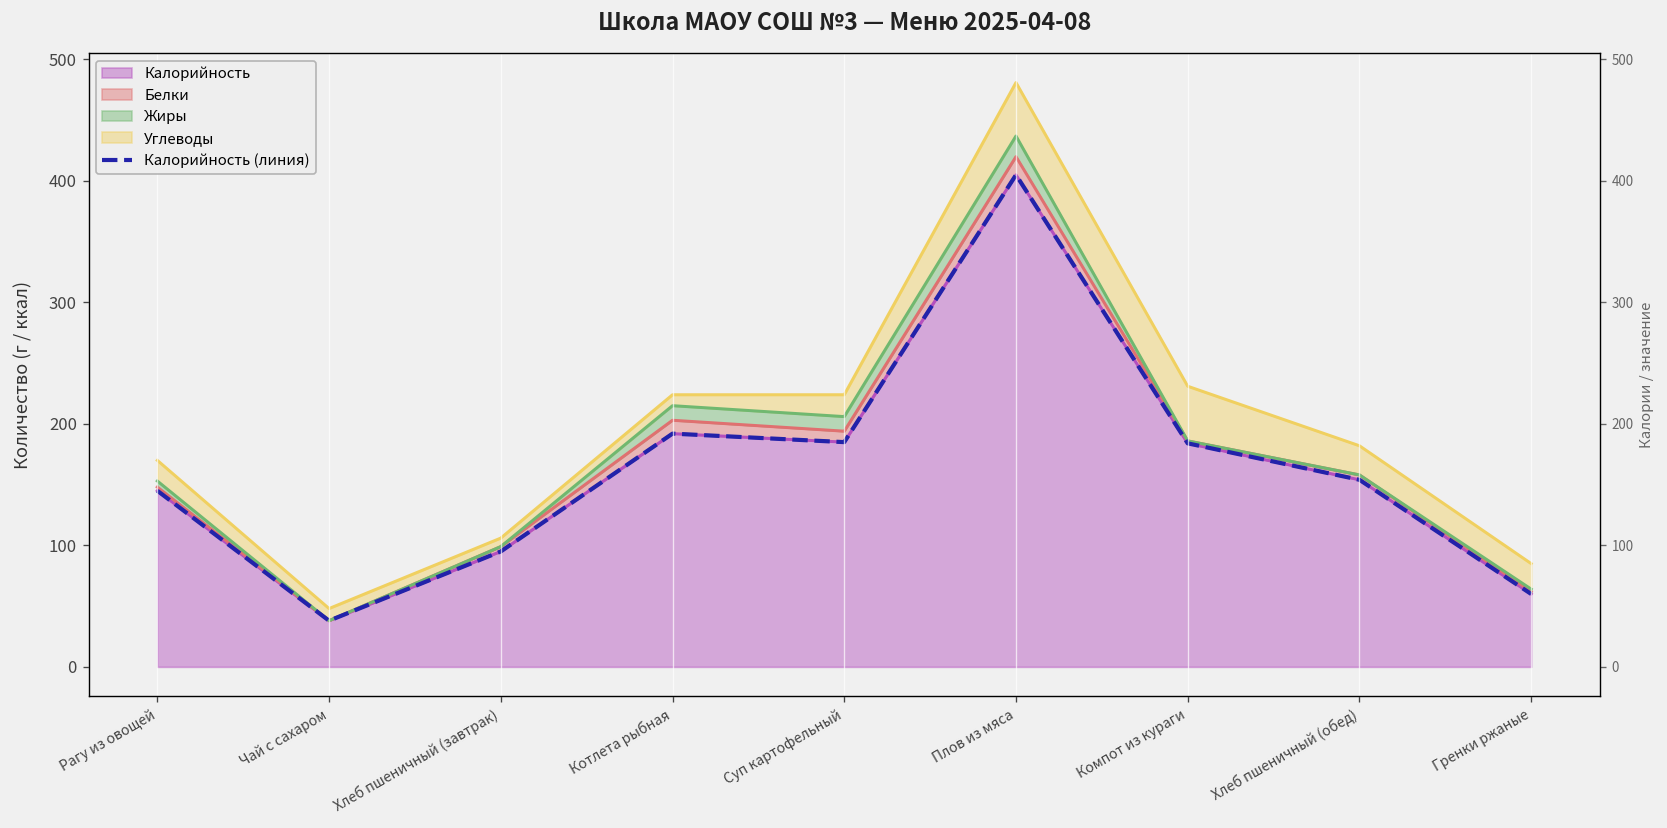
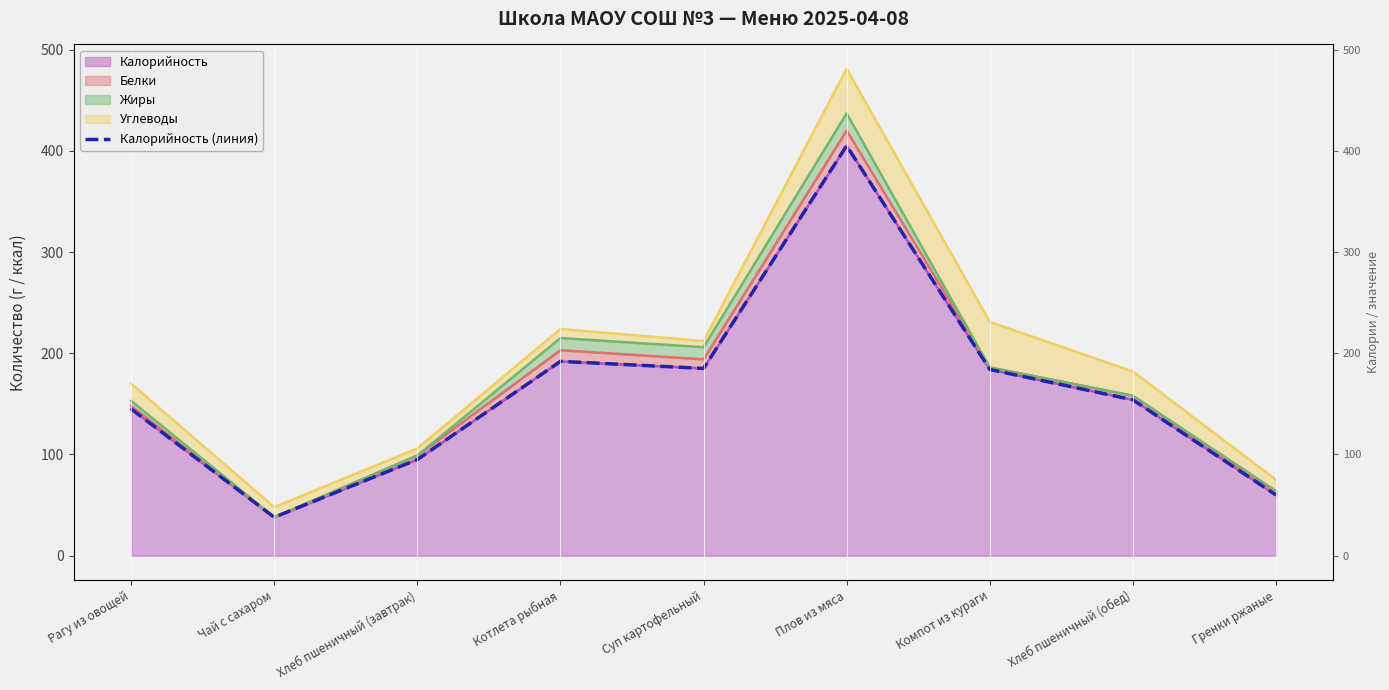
  {
    "Калорийность": {
      "Рагу из овощей": 145,
      "Хлеб пшеничный (завтрак)": 95,
      "Котлета рыбная": 192,
      "Суп картофельный": 185,
      "Плов из мяса": 405,
      "Хлеб пшеничный (обед)": 154
    },
    "Белки": {
      "Рагу из овощей": 3,
      "Котлета рыбная": 11,
      "Суп картофельный": 9,
      "Плов из мяса": 15
    },
    "Жиры": {
      "Рагу из овощей": 5,
      "Котлета рыбная": 12,
      "Суп картофельный": 12,
      "Плов из мяса": 17
    },
    "Углеводы": {
      "Рагу из овощей": 17,
      "Чай с сахаром": 10,
      "Хлеб пшеничный (завтрак)": 7,
      "Котлета рыбная": 9,
-     "Суп картофельный": 18,
+     "Суп картофельный": 6,
      "Плов из мяса": 44,
      "Компот из кураги": 45,
      "Хлеб пшеничный (обед)": 24,
-     "Гренки ржаные": 21
+     "Гренки ржаные": 11
    }
  }
